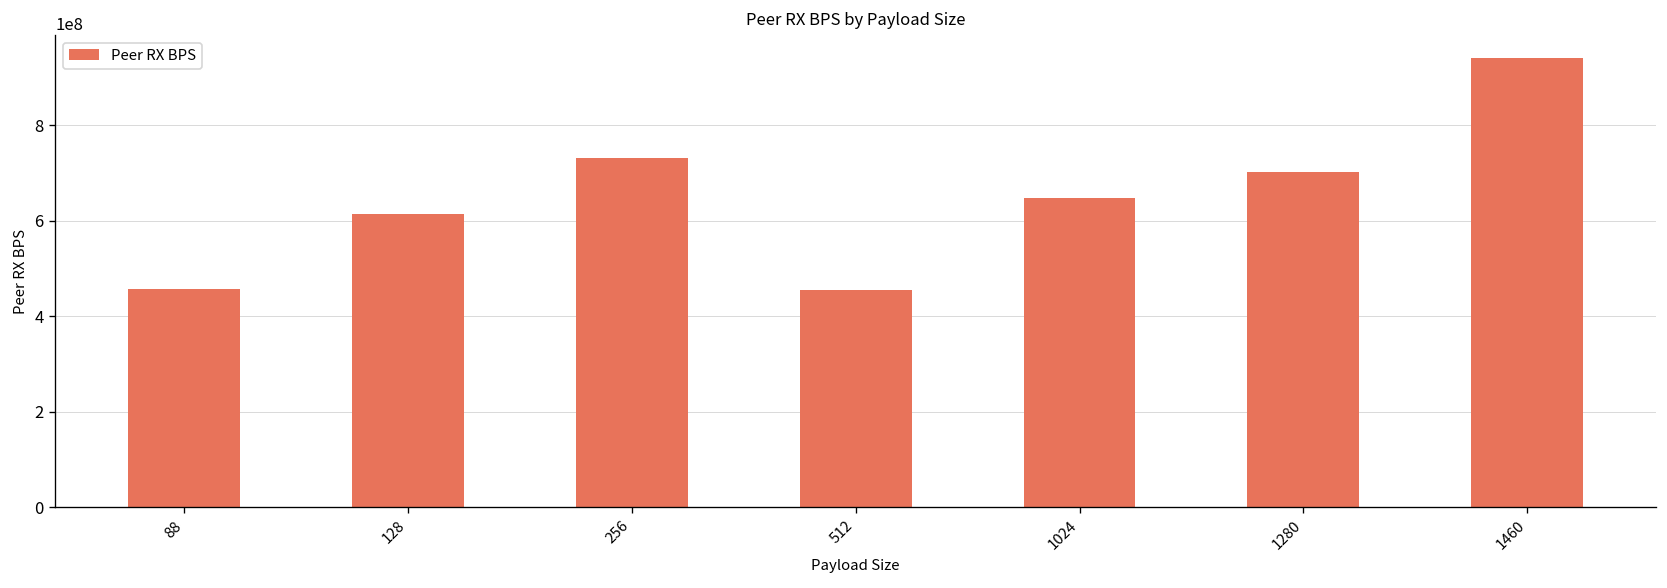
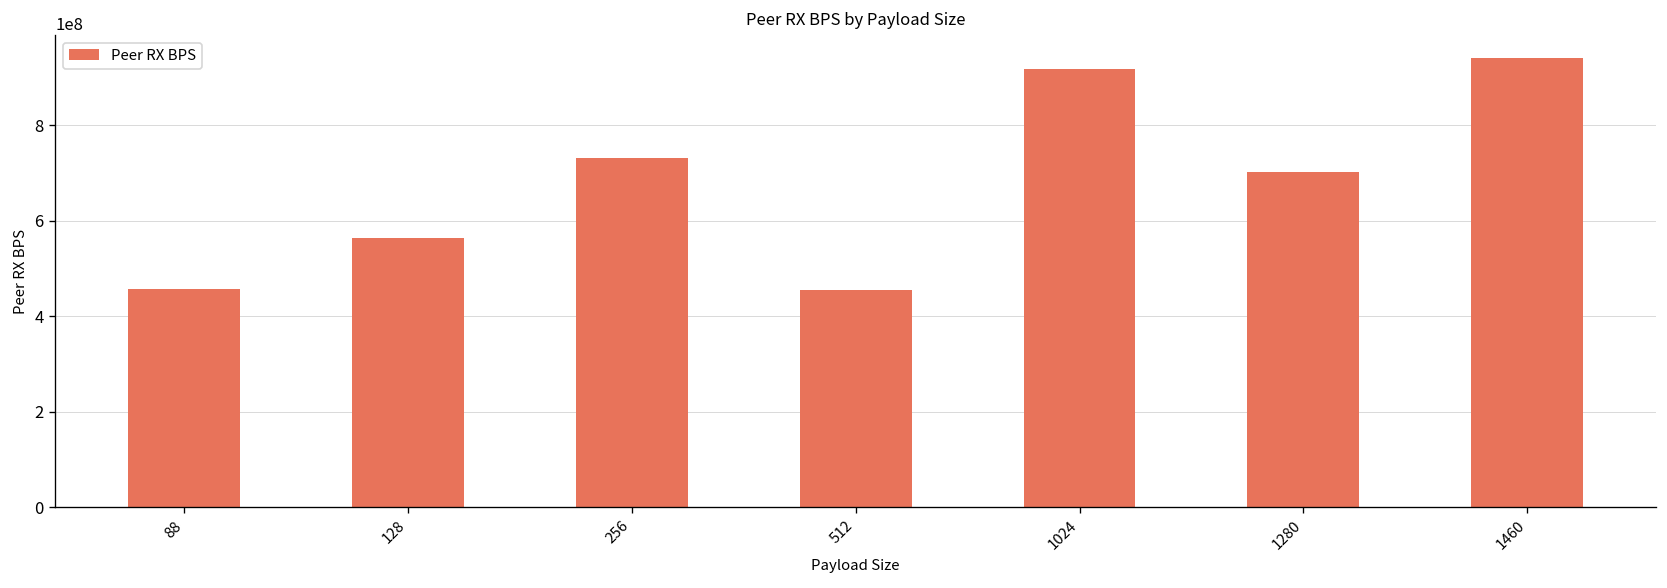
  {
    "88": 460000000,
-   "128": 610000000,
+   "128": 560000000,
    "256": 730000000,
    "512": 460000000,
-   "1024": 650000000,
+   "1024": 920000000,
    "1280": 700000000,
    "1460": 940000000
  }
